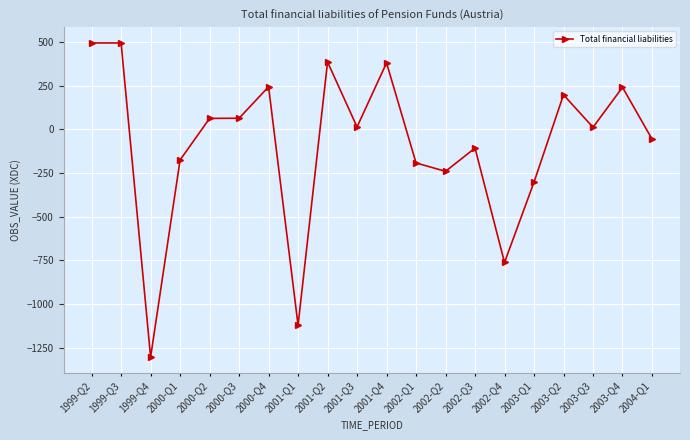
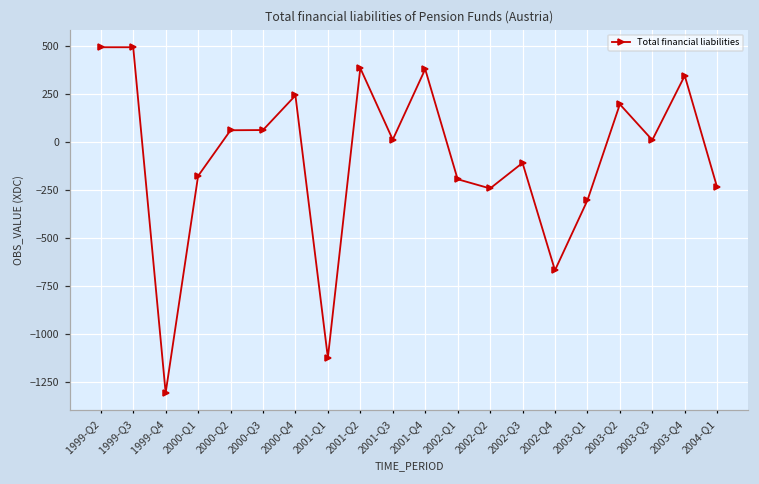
  {
    "1999-Q2": 490,
    "1999-Q3": 490,
    "1999-Q4": -1310,
    "2000-Q1": -180,
    "2000-Q2": 60,
    "2000-Q3": 60,
    "2000-Q4": 240,
    "2001-Q1": -1120,
    "2001-Q2": 390,
    "2001-Q3": 10,
    "2001-Q4": 380,
    "2002-Q1": -190,
    "2002-Q2": -240,
    "2002-Q3": -110,
-   "2002-Q4": -760,
+   "2002-Q4": -670,
    "2003-Q1": -300,
    "2003-Q2": 200,
    "2003-Q3": 10,
-   "2003-Q4": 240,
-   "2004-Q1": -60
+   "2003-Q4": 350,
+   "2004-Q1": -240
  }
